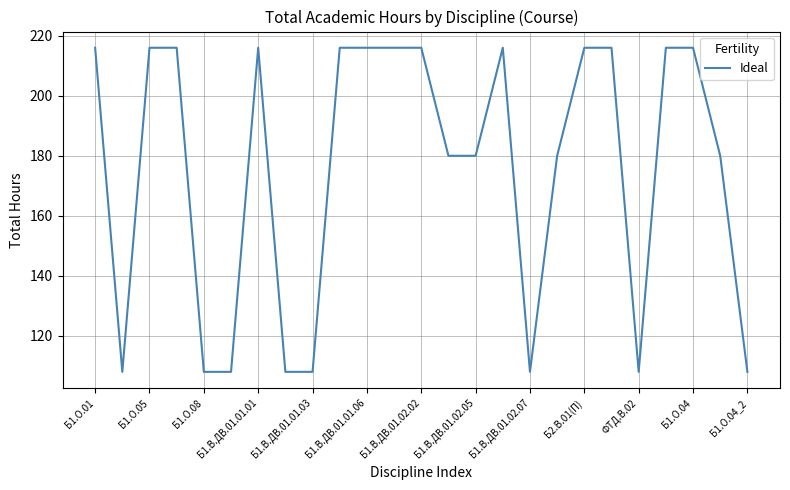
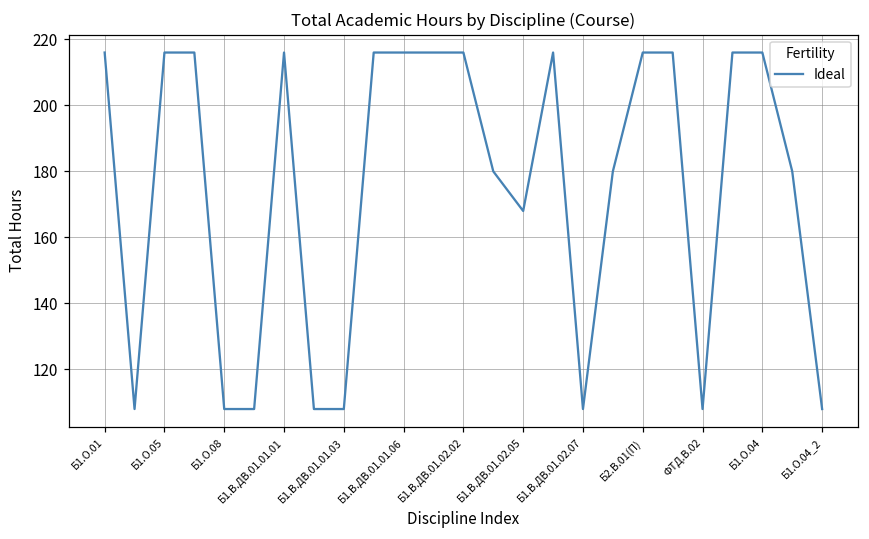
  {
    "Б1.О.01": 216,
    "Б1.О.05": 216,
    "Б1.О.08": 108,
    "Б1.В.ДВ.01.01.01": 216,
    "Б1.В.ДВ.01.01.03": 108,
    "Б1.В.ДВ.01.01.06": 216,
    "Б1.В.ДВ.01.02.02": 216,
-   "Б1.В.ДВ.01.02.05": 180,
+   "Б1.В.ДВ.01.02.05": 168,
    "Б1.В.ДВ.01.02.07": 108,
    "Б2.В.01(П)": 216,
    "ФТД.В.02": 108,
    "Б1.О.04": 216,
    "Б1.О.04_2": 108
  }
